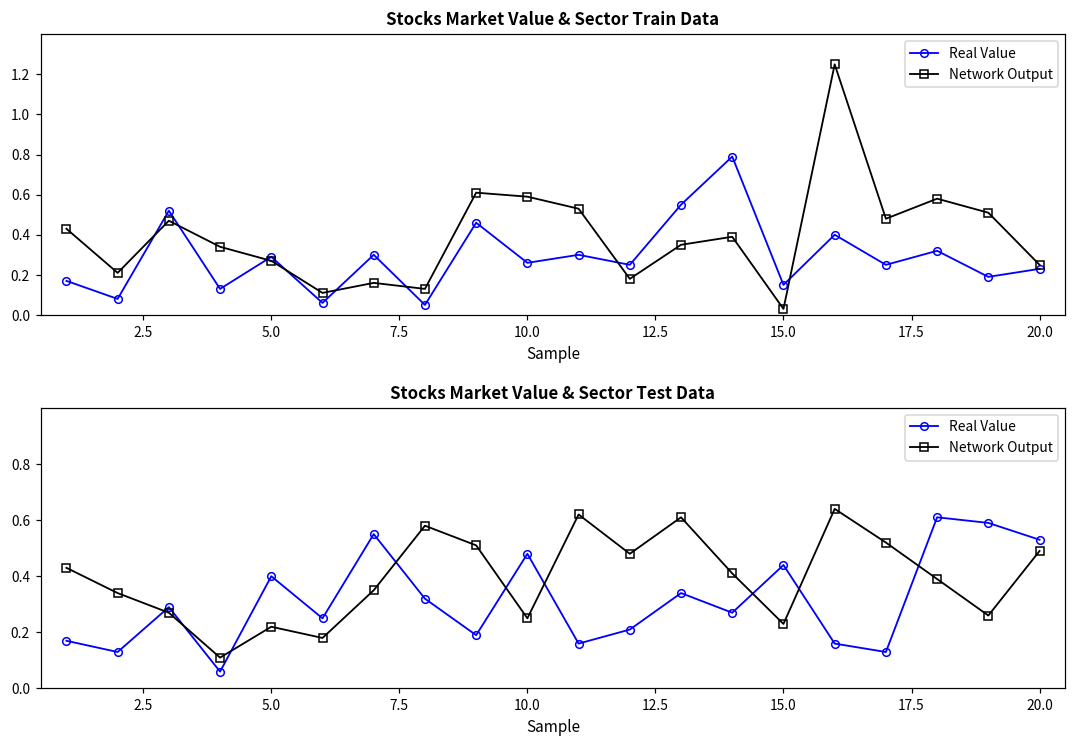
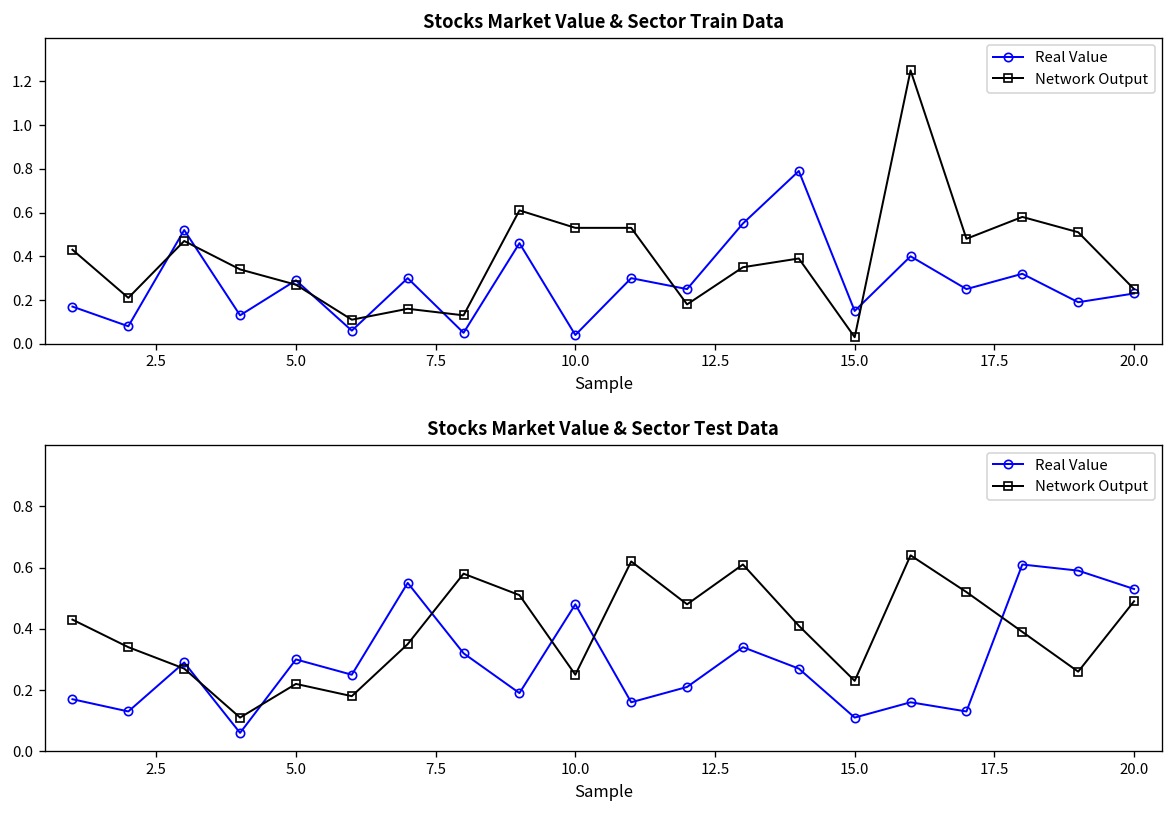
  {
    "Stocks Market Value & Sector Train Data": {
      "Real Value": {
        "5.0": 0.29,
-       "10.0": 0.26,
+       "10.0": 0.04,
        "15.0": 0.15,
        "20.0": 0.23
      },
      "Network Output": {
        "5.0": 0.27,
-       "10.0": 0.59,
+       "10.0": 0.53,
        "15.0": 0.03,
        "20.0": 0.25
      }
    },
    "Stocks Market Value & Sector Test Data": {
      "Real Value": {
-       "5.0": 0.4,
+       "5.0": 0.3,
        "10.0": 0.48,
-       "15.0": 0.44,
+       "15.0": 0.11,
        "20.0": 0.53
      },
      "Network Output": {
        "5.0": 0.22,
        "10.0": 0.25,
        "15.0": 0.23,
        "20.0": 0.49
      }
    }
  }
